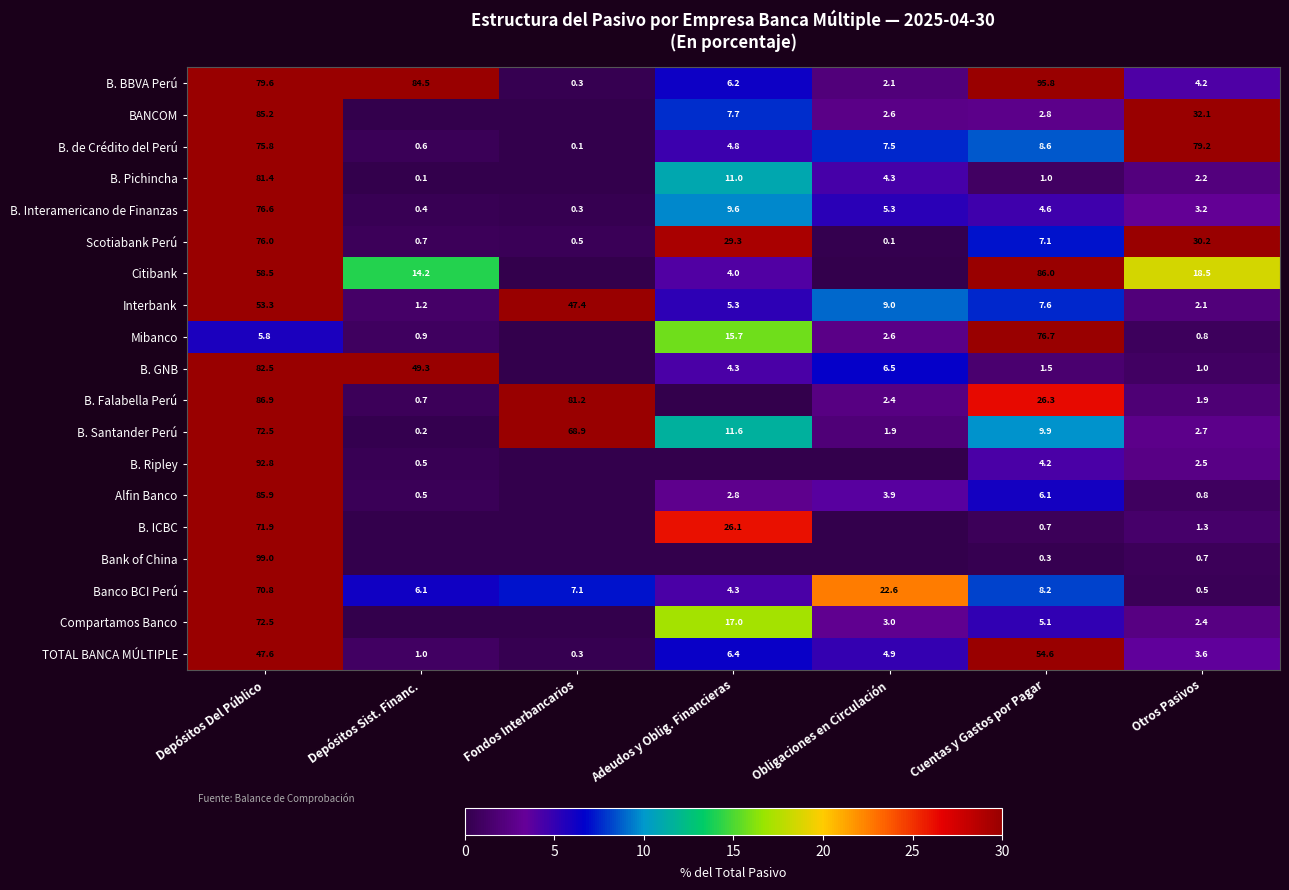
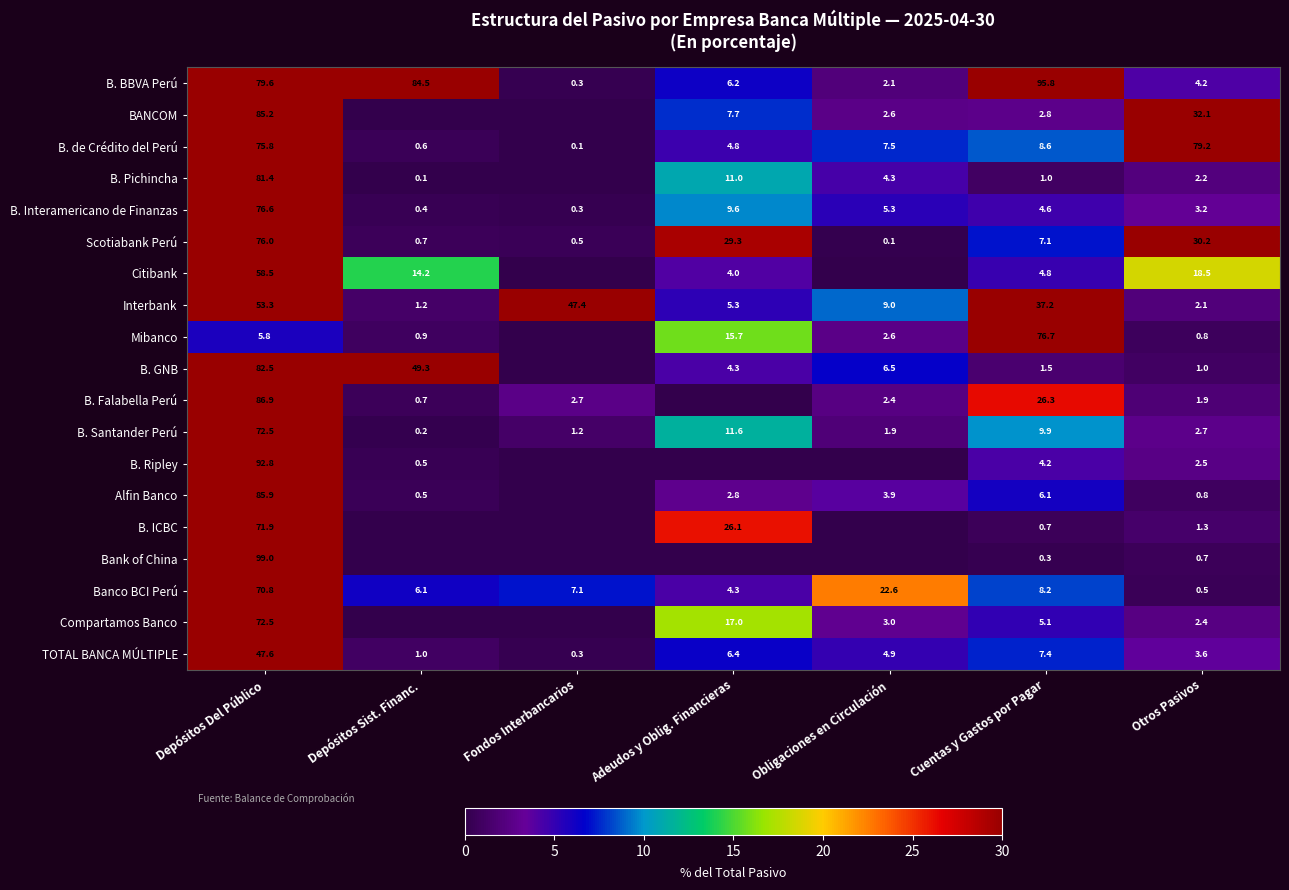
  {
    "B. BBVA Perú": {
      "Depósitos Del Público": 79.6,
      "Depósitos Sist. Financ.": 84.5,
      "Fondos Interbancarios": 0.3,
      "Adeudos y Oblig. Financieras": 6.2,
      "Obligaciones en Circulación": 2.1,
      "Cuentas y Gastos por Pagar": 95.8,
      "Otros Pasivos": 4.2
    },
    "BANCOM": {
      "Depósitos Del Público": 85.2,
      "Adeudos y Oblig. Financieras": 7.7,
      "Obligaciones en Circulación": 2.6,
      "Cuentas y Gastos por Pagar": 2.8,
      "Otros Pasivos": 32.1
    },
    "B. de Crédito del Perú": {
      "Depósitos Del Público": 75.8,
      "Depósitos Sist. Financ.": 0.6,
      "Fondos Interbancarios": 0.1,
      "Adeudos y Oblig. Financieras": 4.8,
      "Obligaciones en Circulación": 7.5,
      "Cuentas y Gastos por Pagar": 8.6,
      "Otros Pasivos": 79.2
    },
    "B. Pichincha": {
      "Depósitos Del Público": 81.4,
      "Depósitos Sist. Financ.": 0.1,
      "Adeudos y Oblig. Financieras": 11.0,
      "Obligaciones en Circulación": 4.3,
      "Cuentas y Gastos por Pagar": 1.0,
      "Otros Pasivos": 2.2
    },
    "B. Interamericano de Finanzas": {
      "Depósitos Del Público": 76.6,
      "Depósitos Sist. Financ.": 0.4,
      "Fondos Interbancarios": 0.3,
      "Adeudos y Oblig. Financieras": 9.6,
      "Obligaciones en Circulación": 5.3,
      "Cuentas y Gastos por Pagar": 4.6,
      "Otros Pasivos": 3.2
    },
    "Scotiabank Perú": {
      "Depósitos Del Público": 76.0,
      "Depósitos Sist. Financ.": 0.7,
      "Fondos Interbancarios": 0.5,
      "Adeudos y Oblig. Financieras": 29.3,
      "Obligaciones en Circulación": 0.1,
      "Cuentas y Gastos por Pagar": 7.1,
      "Otros Pasivos": 30.2
    },
    "Citibank": {
      "Depósitos Del Público": 58.5,
      "Depósitos Sist. Financ.": 14.2,
      "Adeudos y Oblig. Financieras": 4.0,
-     "Cuentas y Gastos por Pagar": 86.0,
+     "Cuentas y Gastos por Pagar": 4.8,
      "Otros Pasivos": 18.5
    },
    "Interbank": {
      "Depósitos Del Público": 53.3,
      "Depósitos Sist. Financ.": 1.2,
      "Fondos Interbancarios": 47.4,
      "Adeudos y Oblig. Financieras": 5.3,
      "Obligaciones en Circulación": 9.0,
-     "Cuentas y Gastos por Pagar": 7.6,
+     "Cuentas y Gastos por Pagar": 37.2,
      "Otros Pasivos": 2.1
    },
    "Mibanco": {
      "Depósitos Del Público": 5.8,
      "Depósitos Sist. Financ.": 0.9,
      "Adeudos y Oblig. Financieras": 15.7,
      "Obligaciones en Circulación": 2.6,
      "Cuentas y Gastos por Pagar": 76.7,
      "Otros Pasivos": 0.8
    },
    "B. GNB": {
      "Depósitos Del Público": 82.5,
      "Depósitos Sist. Financ.": 49.3,
      "Adeudos y Oblig. Financieras": 4.3,
      "Obligaciones en Circulación": 6.5,
      "Cuentas y Gastos por Pagar": 1.5,
      "Otros Pasivos": 1.0
    },
    "B. Falabella Perú": {
      "Depósitos Del Público": 86.9,
      "Depósitos Sist. Financ.": 0.7,
-     "Fondos Interbancarios": 81.2,
+     "Fondos Interbancarios": 2.7,
      "Obligaciones en Circulación": 2.4,
      "Cuentas y Gastos por Pagar": 26.3,
      "Otros Pasivos": 1.9
    },
    "B. Santander Perú": {
      "Depósitos Del Público": 72.5,
      "Depósitos Sist. Financ.": 0.2,
-     "Fondos Interbancarios": 68.9,
+     "Fondos Interbancarios": 1.2,
      "Adeudos y Oblig. Financieras": 11.6,
      "Obligaciones en Circulación": 1.9,
      "Cuentas y Gastos por Pagar": 9.9,
      "Otros Pasivos": 2.7
    },
    "B. Ripley": {
      "Depósitos Del Público": 92.8,
      "Depósitos Sist. Financ.": 0.5,
      "Cuentas y Gastos por Pagar": 4.2,
      "Otros Pasivos": 2.5
    },
    "Alfin Banco": {
      "Depósitos Del Público": 85.9,
      "Depósitos Sist. Financ.": 0.5,
      "Adeudos y Oblig. Financieras": 2.8,
      "Obligaciones en Circulación": 3.9,
      "Cuentas y Gastos por Pagar": 6.1,
      "Otros Pasivos": 0.8
    },
    "B. ICBC": {
      "Depósitos Del Público": 71.9,
      "Adeudos y Oblig. Financieras": 26.1,
      "Cuentas y Gastos por Pagar": 0.7,
      "Otros Pasivos": 1.3
    },
    "Bank of China": {
      "Depósitos Del Público": 99.0,
      "Cuentas y Gastos por Pagar": 0.3,
      "Otros Pasivos": 0.7
    },
    "Banco BCI Perú": {
      "Depósitos Del Público": 70.8,
      "Depósitos Sist. Financ.": 6.1,
      "Fondos Interbancarios": 7.1,
      "Adeudos y Oblig. Financieras": 4.3,
      "Obligaciones en Circulación": 22.6,
      "Cuentas y Gastos por Pagar": 8.2,
      "Otros Pasivos": 0.5
    },
    "Compartamos Banco": {
      "Depósitos Del Público": 72.5,
      "Adeudos y Oblig. Financieras": 17.0,
      "Obligaciones en Circulación": 3.0,
      "Cuentas y Gastos por Pagar": 5.1,
      "Otros Pasivos": 2.4
    },
    "TOTAL BANCA MÚLTIPLE": {
      "Depósitos Del Público": 47.6,
      "Depósitos Sist. Financ.": 1.0,
      "Fondos Interbancarios": 0.3,
      "Adeudos y Oblig. Financieras": 6.4,
      "Obligaciones en Circulación": 4.9,
-     "Cuentas y Gastos por Pagar": 54.6,
+     "Cuentas y Gastos por Pagar": 7.4,
      "Otros Pasivos": 3.6
    }
  }
